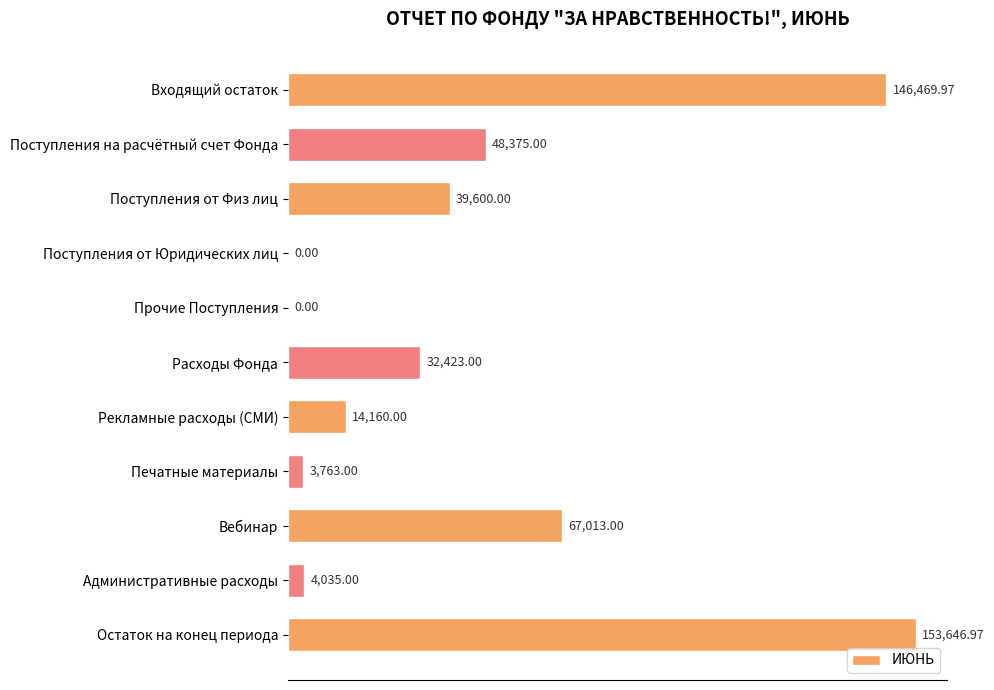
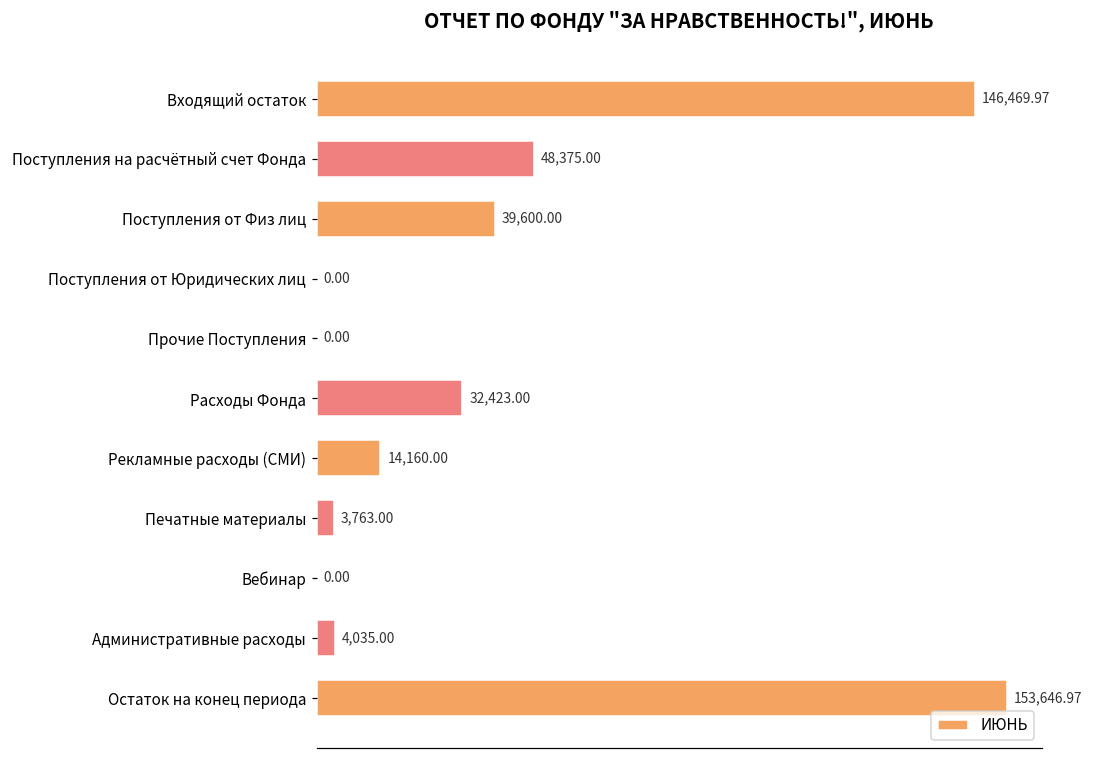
  {
    "Входящий остаток": "146,469.97",
    "Поступления на расчётный счет Фонда": "48,375.00",
    "Поступления от Физ лиц": "39,600.00",
    "Поступления от Юридических лиц": "0.00",
    "Прочие Поступления": "0.00",
    "Расходы Фонда": "32,423.00",
    "Рекламные расходы (СМИ)": "14,160.00",
    "Печатные материалы": "3,763.00",
-   "Вебинар": "67,013.00",
+   "Вебинар": "0.00",
    "Административные расходы": "4,035.00",
    "Остаток на конец периода": "153,646.97"
  }
